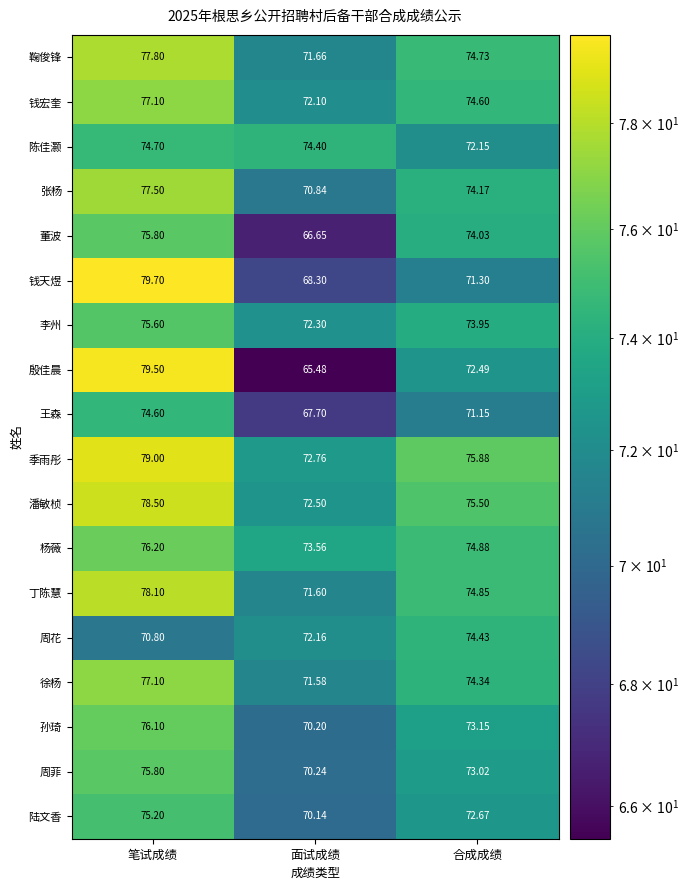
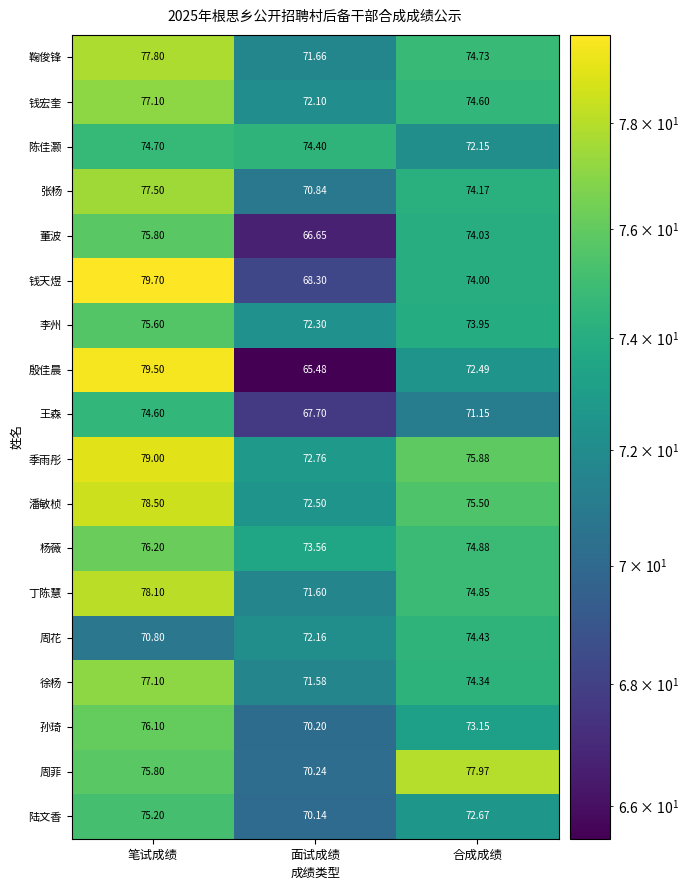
  {
    "鞠俊锋": {
      "笔试成绩": 77.80,
      "面试成绩": 71.66,
      "合成成绩": 74.73
    },
    "钱宏奎": {
      "笔试成绩": 77.10,
      "面试成绩": 72.10,
      "合成成绩": 74.60
    },
    "陈佳灏": {
      "笔试成绩": 74.70,
      "面试成绩": 74.40,
      "合成成绩": 72.15
    },
    "张杨": {
      "笔试成绩": 77.50,
      "面试成绩": 70.84,
      "合成成绩": 74.17
    },
    "董波": {
      "笔试成绩": 75.80,
      "面试成绩": 66.65,
      "合成成绩": 74.03
    },
    "钱天煜": {
      "笔试成绩": 79.70,
      "面试成绩": 68.30,
-     "合成成绩": 71.30
+     "合成成绩": 74.00
    },
    "李州": {
      "笔试成绩": 75.60,
      "面试成绩": 72.30,
      "合成成绩": 73.95
    },
    "殷佳晨": {
      "笔试成绩": 79.50,
      "面试成绩": 65.48,
      "合成成绩": 72.49
    },
    "王森": {
      "笔试成绩": 74.60,
      "面试成绩": 67.70,
      "合成成绩": 71.15
    },
    "季雨彤": {
      "笔试成绩": 79.00,
      "面试成绩": 72.76,
      "合成成绩": 75.88
    },
    "潘敏桢": {
      "笔试成绩": 78.50,
      "面试成绩": 72.50,
      "合成成绩": 75.50
    },
    "杨薇": {
      "笔试成绩": 76.20,
      "面试成绩": 73.56,
      "合成成绩": 74.88
    },
    "丁陈慧": {
      "笔试成绩": 78.10,
      "面试成绩": 71.60,
      "合成成绩": 74.85
    },
    "周花": {
      "笔试成绩": 70.80,
      "面试成绩": 72.16,
      "合成成绩": 74.43
    },
    "徐杨": {
      "笔试成绩": 77.10,
      "面试成绩": 71.58,
      "合成成绩": 74.34
    },
    "孙琦": {
      "笔试成绩": 76.10,
      "面试成绩": 70.20,
      "合成成绩": 73.15
    },
    "周菲": {
      "笔试成绩": 75.80,
      "面试成绩": 70.24,
-     "合成成绩": 73.02
+     "合成成绩": 77.97
    },
    "陆文香": {
      "笔试成绩": 75.20,
      "面试成绩": 70.14,
      "合成成绩": 72.67
    }
  }
